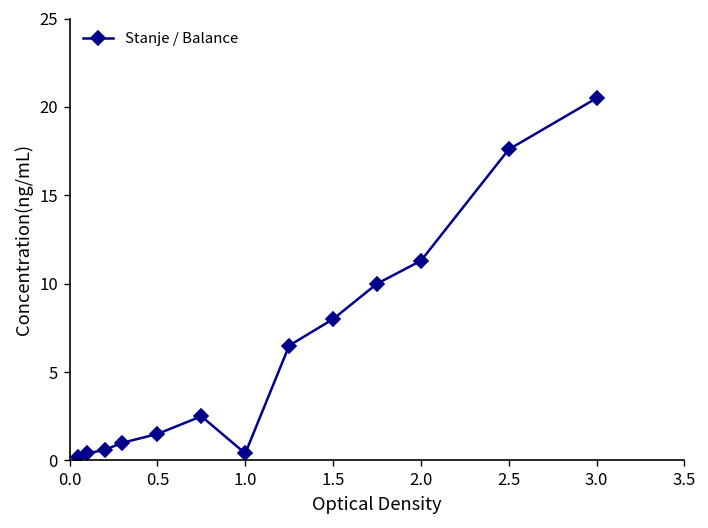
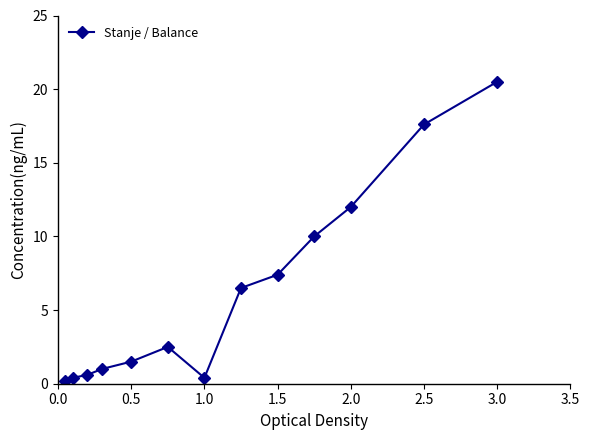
  {
    "0.5": 1.5,
    "1.0": 0.4,
-   "1.5": 8.0,
-   "2.0": 11.3,
+   "1.5": 7.4,
+   "2.0": 12.0,
    "2.5": 17.6,
    "3.0": 20.5
  }
